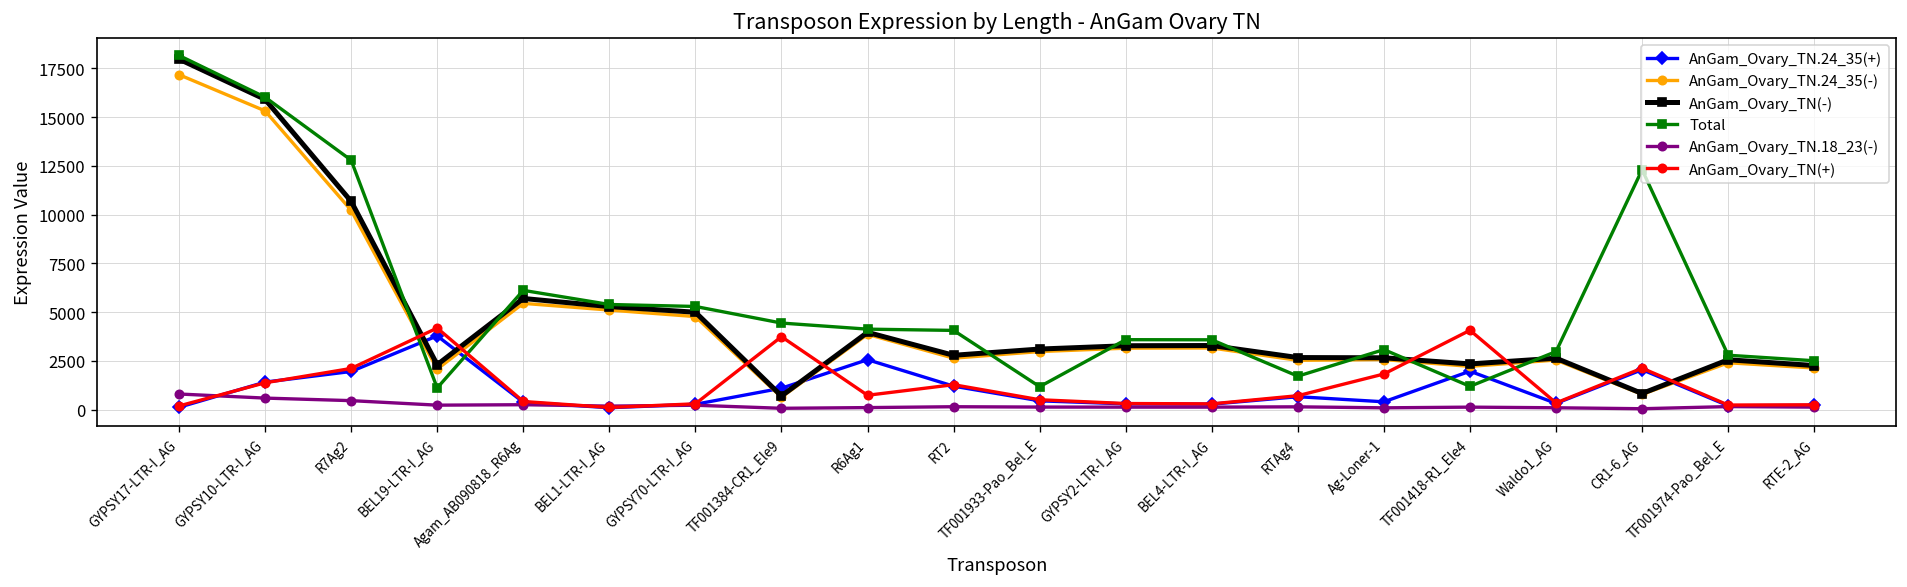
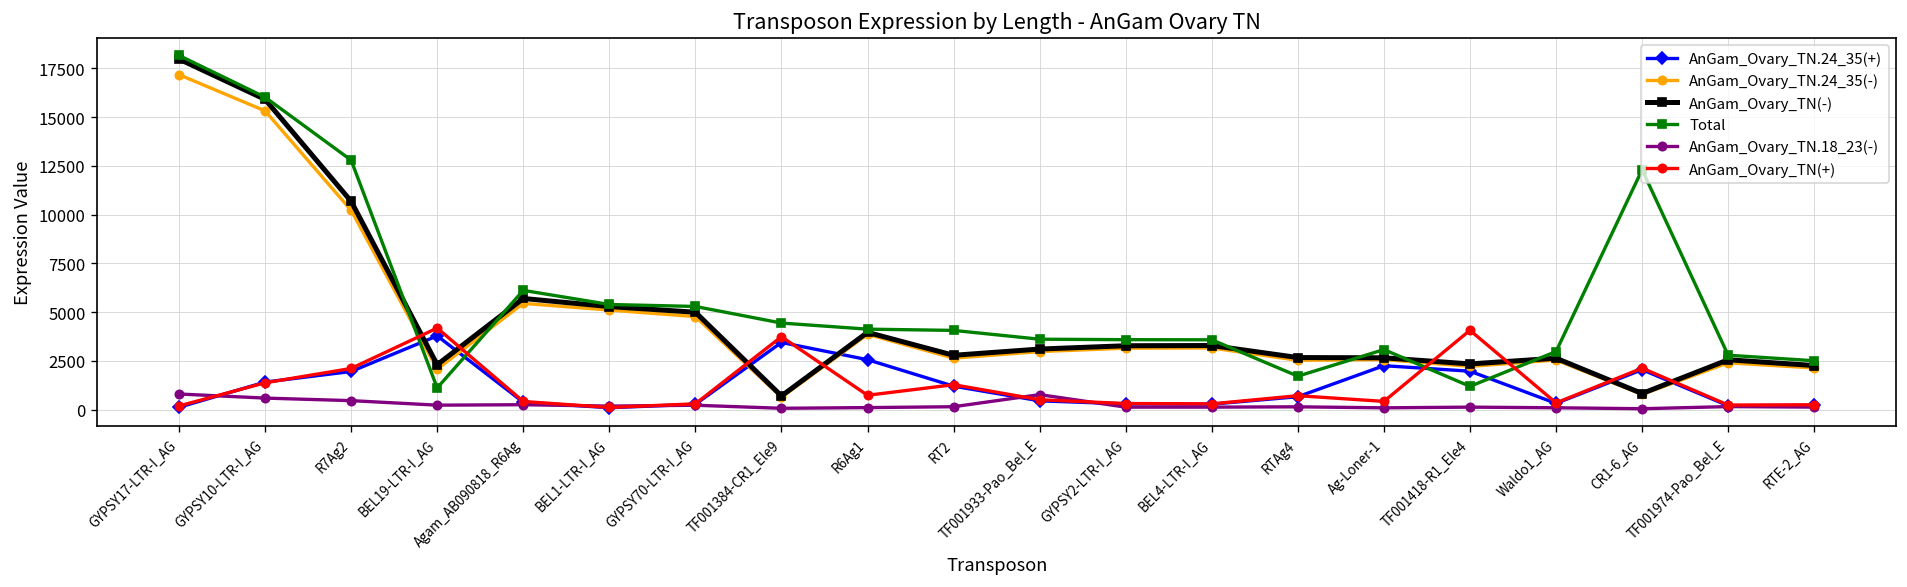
  {
    "AnGam_Ovary_TN.24_35(+)": {
      "BEL19-LTR-I_AG": 3800,
-     "TF001384-CR1_Ele9": 1100,
+     "TF001384-CR1_Ele9": 3400,
      "R6Ag1": 2600,
-     "Ag-Loner-1": 400,
+     "Ag-Loner-1": 2300,
      "TF001418-R1_Ele4": 2000
    },
    "AnGam_Ovary_TN.24_35(-)": {
      "GYPSY17-LTR-I_AG": 17200,
      "GYPSY10-LTR-I_AG": 15300,
      "R7Ag2": 10200,
      "BEL19-LTR-I_AG": 2100,
      "Agam_AB090818_R6Ag": 5400,
      "BEL1-LTR-I_AG": 5100,
      "GYPSY70-LTR-I_AG": 4800
    },
    "AnGam_Ovary_TN(-)": {
      "GYPSY17-LTR-I_AG": 18000,
      "R7Ag2": 10700,
      "BEL19-LTR-I_AG": 2300,
      "Agam_AB090818_R6Ag": 5700,
      "GYPSY70-LTR-I_AG": 5000
    },
    "Total": {
      "GYPSY17-LTR-I_AG": 18200,
      "R7Ag2": 12800,
      "BEL19-LTR-I_AG": 1100,
      "Agam_AB090818_R6Ag": 6100,
      "GYPSY70-LTR-I_AG": 5300,
      "TF001384-CR1_Ele9": 4400,
      "R6Ag1": 4100,
      "RT2": 4100,
-     "TF001933-Pao_Bel_E": 1200,
+     "TF001933-Pao_Bel_E": 3600,
      "GYPSY2-LTR-I_AG": 3600,
      "BEL4-LTR-I_AG": 3600,
      "RTAg4": 1700,
      "Ag-Loner-1": 3100,
      "TF001418-R1_Ele4": 1200,
      "Waldo1_AG": 3000,
      "TF001974-Pao_Bel_E": 2800,
      "RTE-2_AG": 2500
    },
    "AnGam_Ovary_TN.18_23(-)": {
      "GYPSY17-LTR-I_AG": 800,
      "GYPSY10-LTR-I_AG": 600,
      "R7Ag2": 500,
      "BEL19-LTR-I_AG": 200,
      "TF001384-CR1_Ele9": 100,
      "R6Ag1": 100,
      "RT2": 100,
-     "TF001933-Pao_Bel_E": 100,
+     "TF001933-Pao_Bel_E": 800,
      "GYPSY2-LTR-I_AG": 100,
      "RTAg4": 100,
      "Ag-Loner-1": 100,
      "TF001418-R1_Ele4": 100,
      "Waldo1_AG": 100,
      "CR1-6_AG": 0
    },
    "AnGam_Ovary_TN(+)": {
      "BEL19-LTR-I_AG": 4200,
      "TF001384-CR1_Ele9": 3700,
      "R6Ag1": 700,
-     "Ag-Loner-1": 1800,
+     "Ag-Loner-1": 400,
      "TF001418-R1_Ele4": 4100
    }
  }
